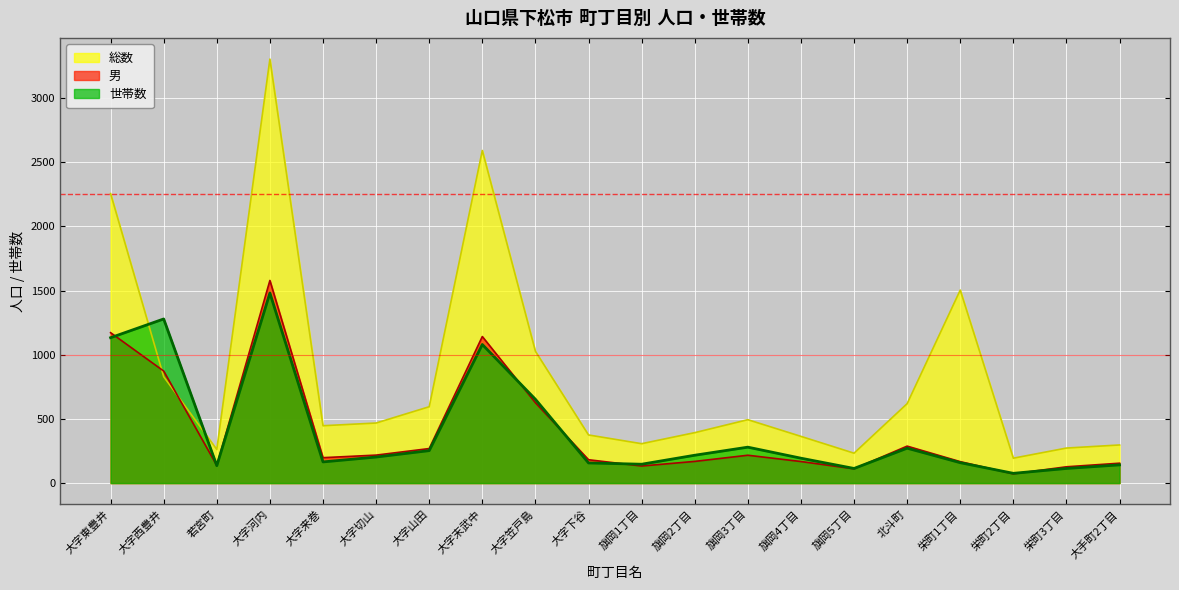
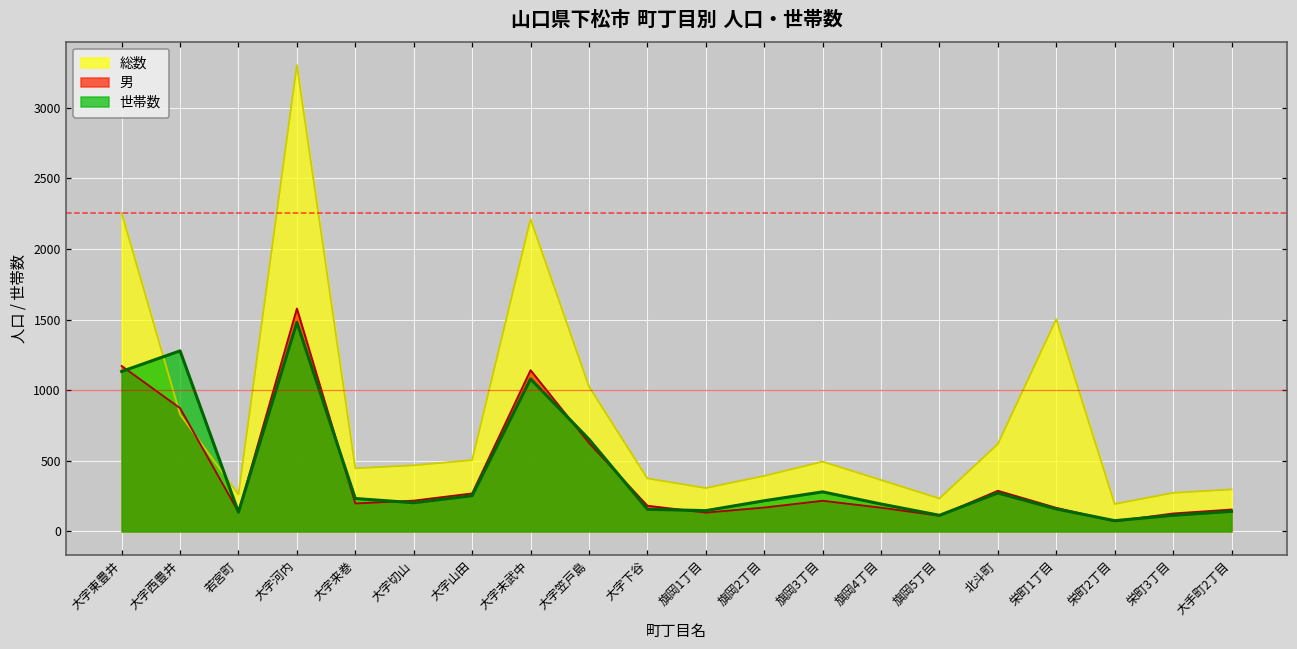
  {
    "総数": {
      "大字東豊井": 2260,
      "大字西豊井": 830,
      "若宮町": 260,
      "大字河内": 3300,
      "大字来巻": 450,
      "大字切山": 470,
-     "大字山田": 600,
-     "大字末武中": 2590,
+     "大字山田": 510,
+     "大字末武中": 2210,
      "大字笠戸島": 1030,
      "大字下谷": 380,
      "旗岡1丁目": 310,
      "旗岡2丁目": 390,
      "旗岡3丁目": 490,
      "旗岡4丁目": 360,
      "旗岡5丁目": 230,
      "北斗町": 620,
      "栄町1丁目": 1500,
      "栄町2丁目": 190,
      "栄町3丁目": 270,
      "大手町2丁目": 300
    },
    "男": {
      "大字東豊井": 1170,
      "大字西豊井": 870,
      "大字河内": 1580,
      "大字来巻": 200,
      "大字末武中": 1140,
      "大字笠戸島": 630,
      "大字下谷": 180,
      "旗岡2丁目": 170,
      "旗岡3丁目": 220,
      "旗岡4丁目": 170
    },
    "世帯数": {
      "大字東豊井": 1130,
      "大字西豊井": 1280,
      "大字河内": 1480,
-     "大字来巻": 170,
+     "大字来巻": 230,
      "大字末武中": 1080,
      "大字笠戸島": 650,
      "大字下谷": 160,
      "旗岡2丁目": 220,
      "旗岡3丁目": 280,
      "旗岡4丁目": 190
    }
  }
